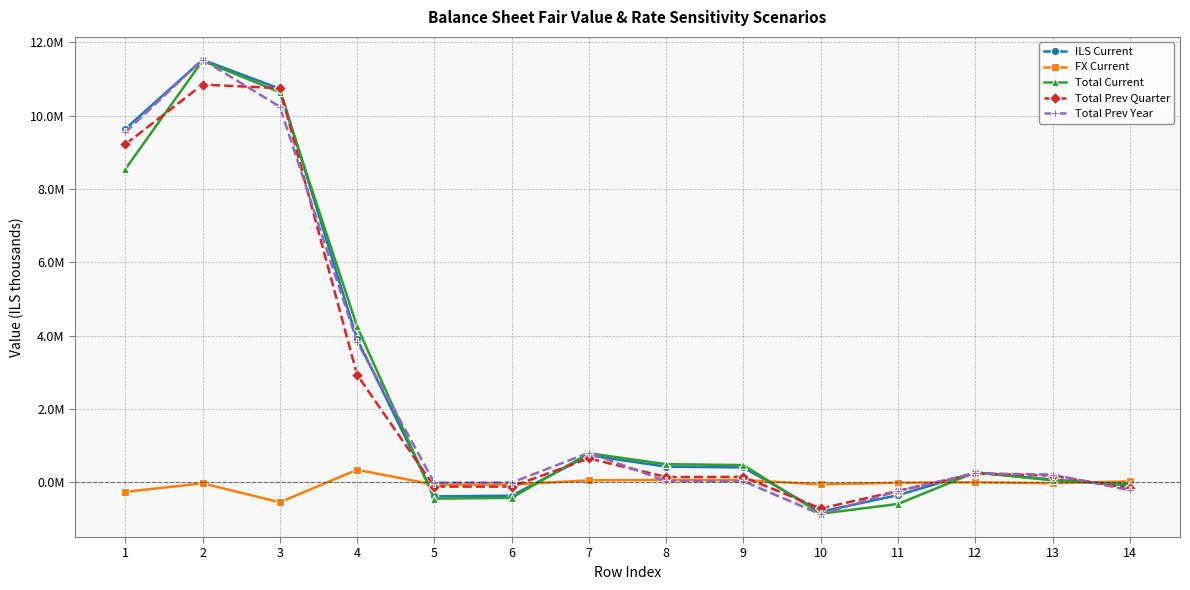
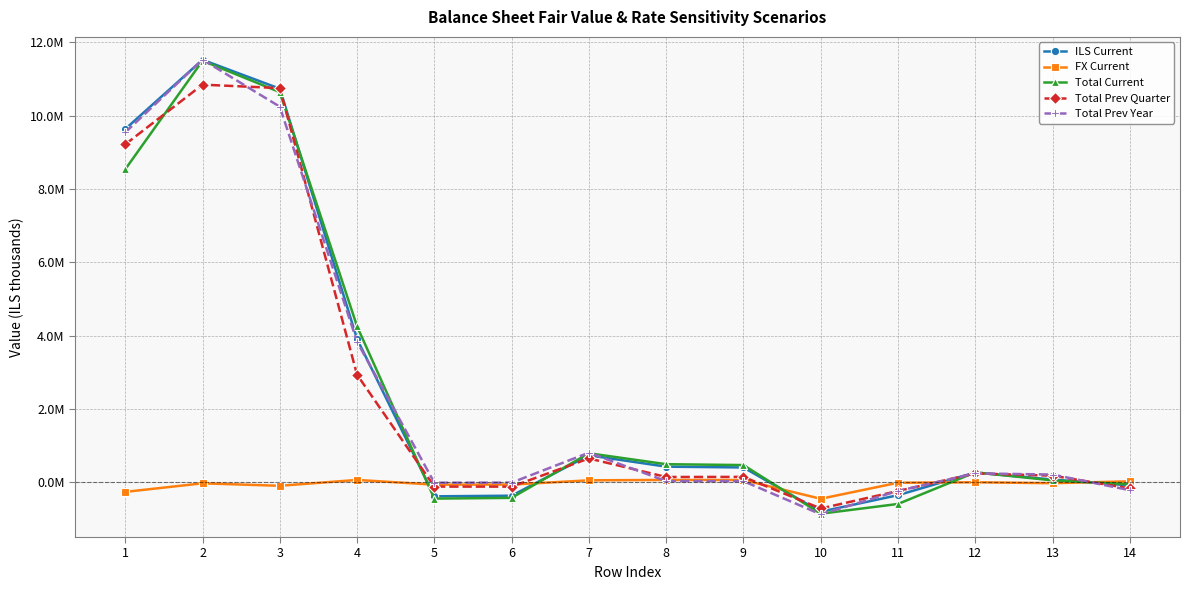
  {
    "ILS Current": {
      "1": 9600000,
      "4": 3900000,
      "11": -300000
    },
    "FX Current": {
      "1": -300000,
      "2": 0,
-     "3": -500000,
-     "4": 300000,
+     "3": -100000,
+     "4": 100000,
      "7": 100000,
-     "10": -100000,
+     "10": -400000,
      "11": 0,
      "12": 0,
      "13": 0,
      "14": 0
    },
    "Total Current": {
      "1": 8500000,
      "3": 10600000,
      "4": 4300000,
      "11": -600000
    },
    "Total Prev Quarter": {
      "1": 9200000,
      "2": 10800000,
      "4": 2900000,
      "7": 700000,
      "8": 100000,
      "9": 200000,
      "10": -700000
    },
    "Total Prev Year": {
      "1": 9500000,
      "3": 10200000,
      "4": 3800000
    }
  }
